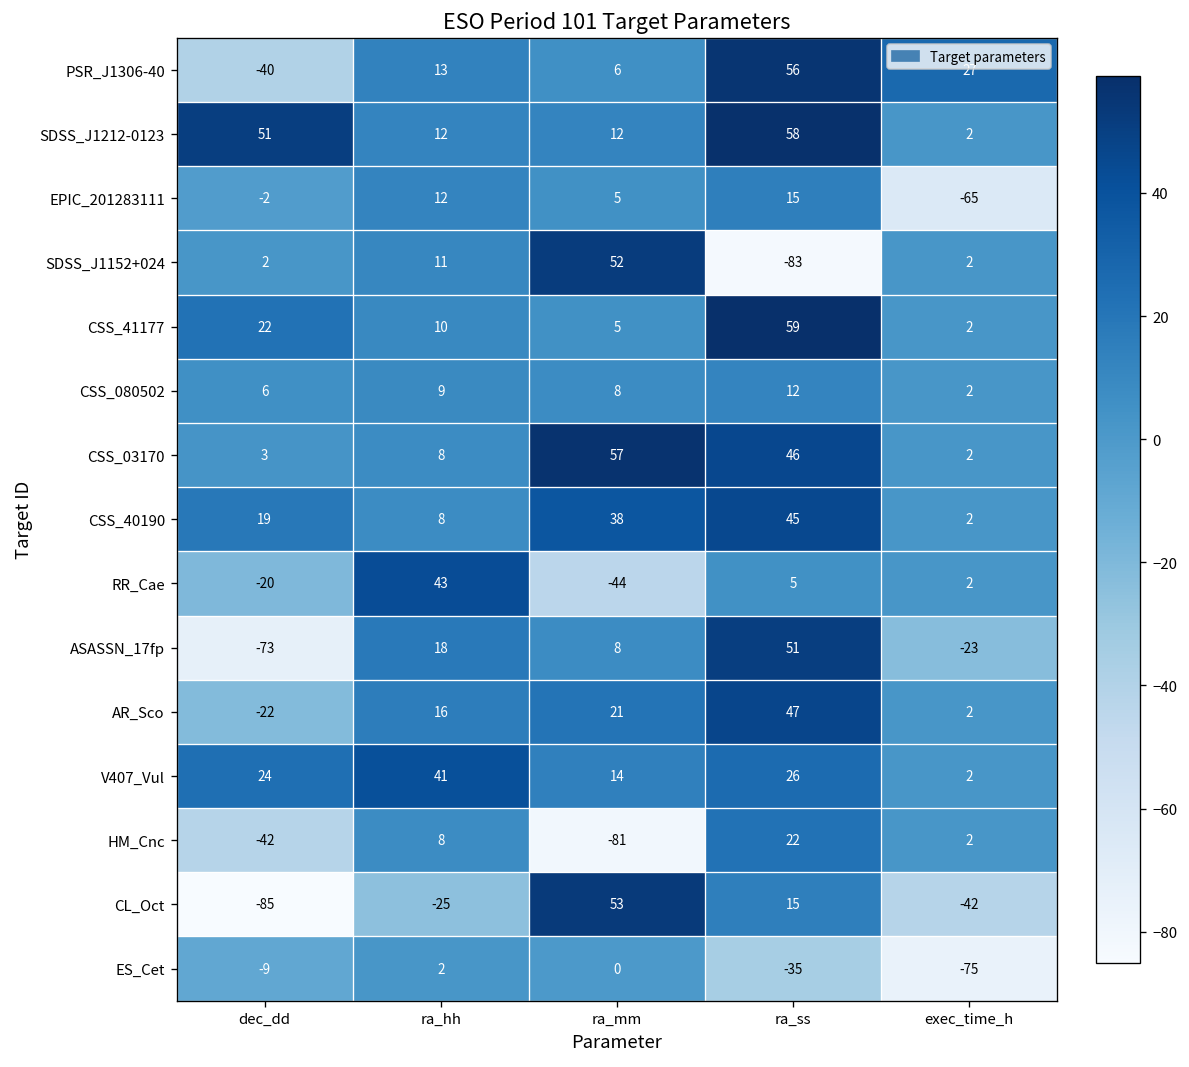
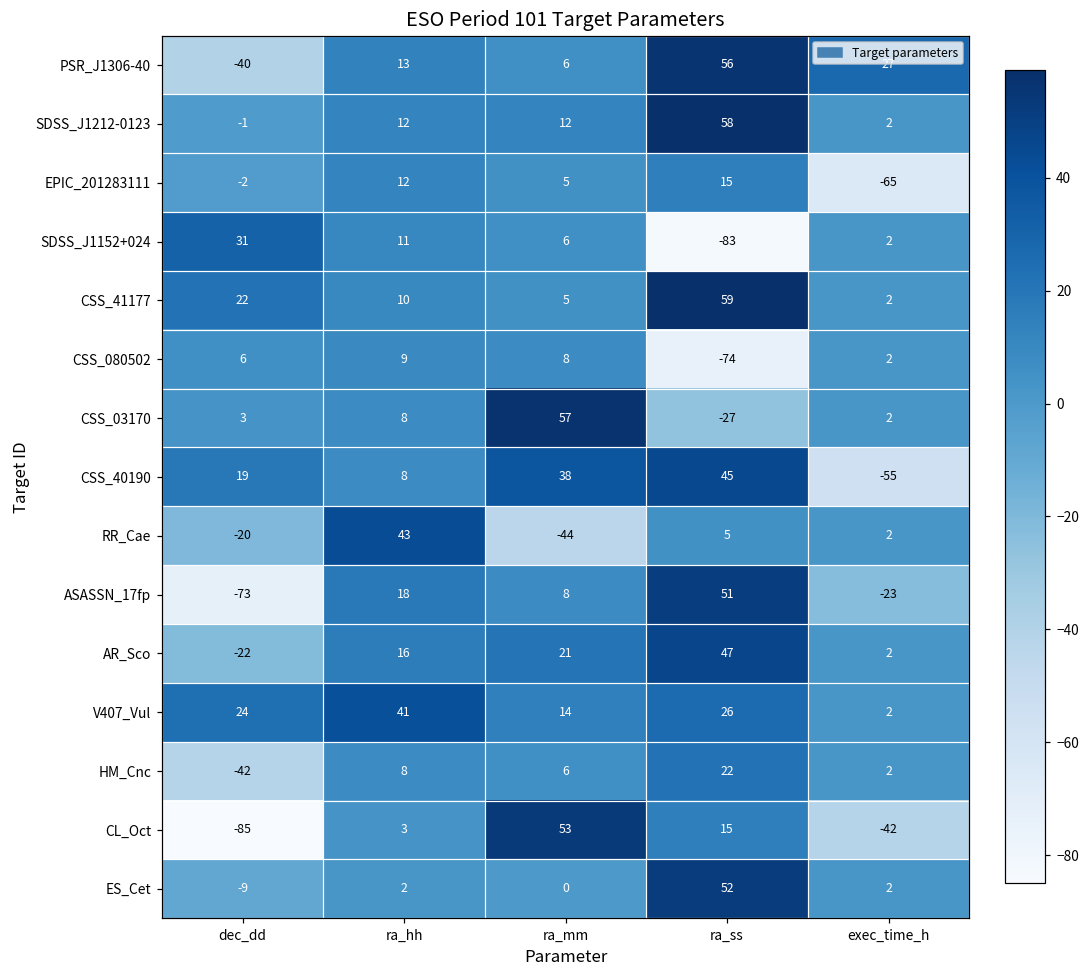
  {
    "PSR_J1306-40": {
      "dec_dd": -40,
      "ra_hh": 13,
      "ra_mm": 6,
      "ra_ss": 56
    },
    "SDSS_J1212-0123": {
-     "dec_dd": 51,
+     "dec_dd": -1,
      "ra_hh": 12,
      "ra_mm": 12,
      "ra_ss": 58,
      "exec_time_h": 2
    },
    "EPIC_201283111": {
      "dec_dd": -2,
      "ra_hh": 12,
      "ra_mm": 5,
      "ra_ss": 15,
      "exec_time_h": -65
    },
    "SDSS_J1152+024": {
-     "dec_dd": 2,
+     "dec_dd": 31,
      "ra_hh": 11,
-     "ra_mm": 52,
+     "ra_mm": 6,
      "ra_ss": -83,
      "exec_time_h": 2
    },
    "CSS_41177": {
      "dec_dd": 22,
      "ra_hh": 10,
      "ra_mm": 5,
      "ra_ss": 59,
      "exec_time_h": 2
    },
    "CSS_080502": {
      "dec_dd": 6,
      "ra_hh": 9,
      "ra_mm": 8,
-     "ra_ss": 12,
+     "ra_ss": -74,
      "exec_time_h": 2
    },
    "CSS_03170": {
      "dec_dd": 3,
      "ra_hh": 8,
      "ra_mm": 57,
-     "ra_ss": 46,
+     "ra_ss": -27,
      "exec_time_h": 2
    },
    "CSS_40190": {
      "dec_dd": 19,
      "ra_hh": 8,
      "ra_mm": 38,
      "ra_ss": 45,
-     "exec_time_h": 2
+     "exec_time_h": -55
    },
    "RR_Cae": {
      "dec_dd": -20,
      "ra_hh": 43,
      "ra_mm": -44,
      "ra_ss": 5,
      "exec_time_h": 2
    },
    "ASASSN_17fp": {
      "dec_dd": -73,
      "ra_hh": 18,
      "ra_mm": 8,
      "ra_ss": 51,
      "exec_time_h": -23
    },
    "AR_Sco": {
      "dec_dd": -22,
      "ra_hh": 16,
      "ra_mm": 21,
      "ra_ss": 47,
      "exec_time_h": 2
    },
    "V407_Vul": {
      "dec_dd": 24,
      "ra_hh": 41,
      "ra_mm": 14,
      "ra_ss": 26,
      "exec_time_h": 2
    },
    "HM_Cnc": {
      "dec_dd": -42,
      "ra_hh": 8,
-     "ra_mm": -81,
+     "ra_mm": 6,
      "ra_ss": 22,
      "exec_time_h": 2
    },
    "CL_Oct": {
      "dec_dd": -85,
-     "ra_hh": -25,
+     "ra_hh": 3,
      "ra_mm": 53,
      "ra_ss": 15,
      "exec_time_h": -42
    },
    "ES_Cet": {
      "dec_dd": -9,
      "ra_hh": 2,
      "ra_mm": 0,
-     "ra_ss": -35,
-     "exec_time_h": -75
+     "ra_ss": 52,
+     "exec_time_h": 2
    }
  }
